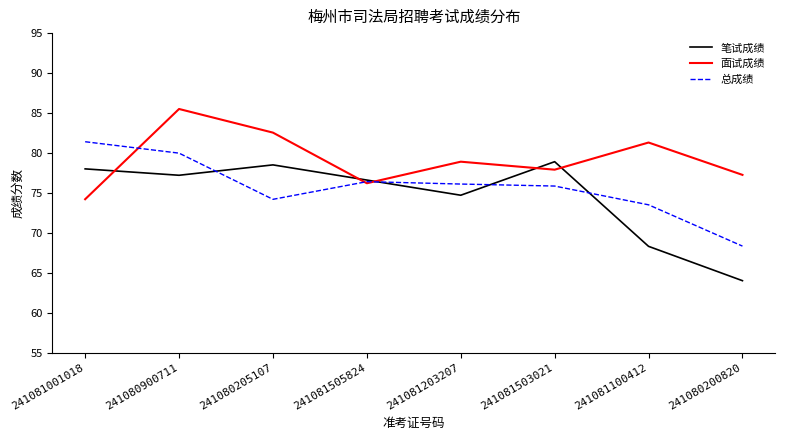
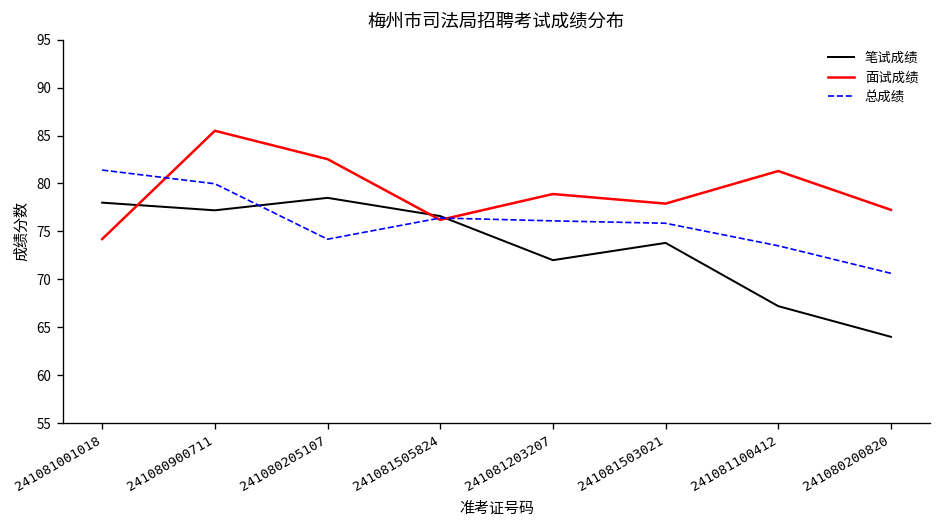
  {
    "笔试成绩": {
      "241081001018": 78,
      "241080900711": 77,
      "241080205107": 79,
-     "241081203207": 75,
-     "241081503021": 79,
-     "241081100412": 68,
+     "241081203207": 72,
+     "241081503021": 74,
+     "241081100412": 67,
      "241080200820": 64
    },
    "面试成绩": {
      "241081001018": 74,
      "241080900711": 86,
      "241080205107": 83,
      "241081203207": 79,
      "241081503021": 78,
      "241081100412": 81,
      "241080200820": 77
    },
    "总成绩": {
      "241081001018": 81,
      "241080900711": 80,
      "241080205107": 74,
      "241081203207": 76,
      "241081503021": 76,
      "241081100412": 74,
-     "241080200820": 68
+     "241080200820": 71
    }
  }
